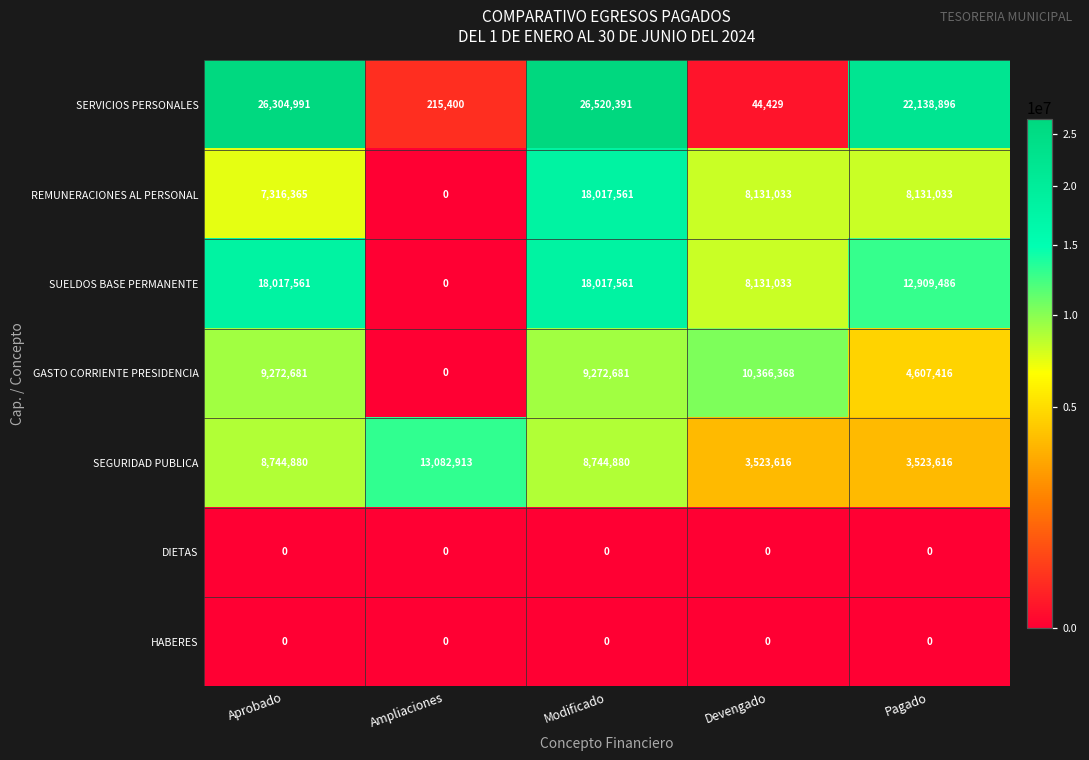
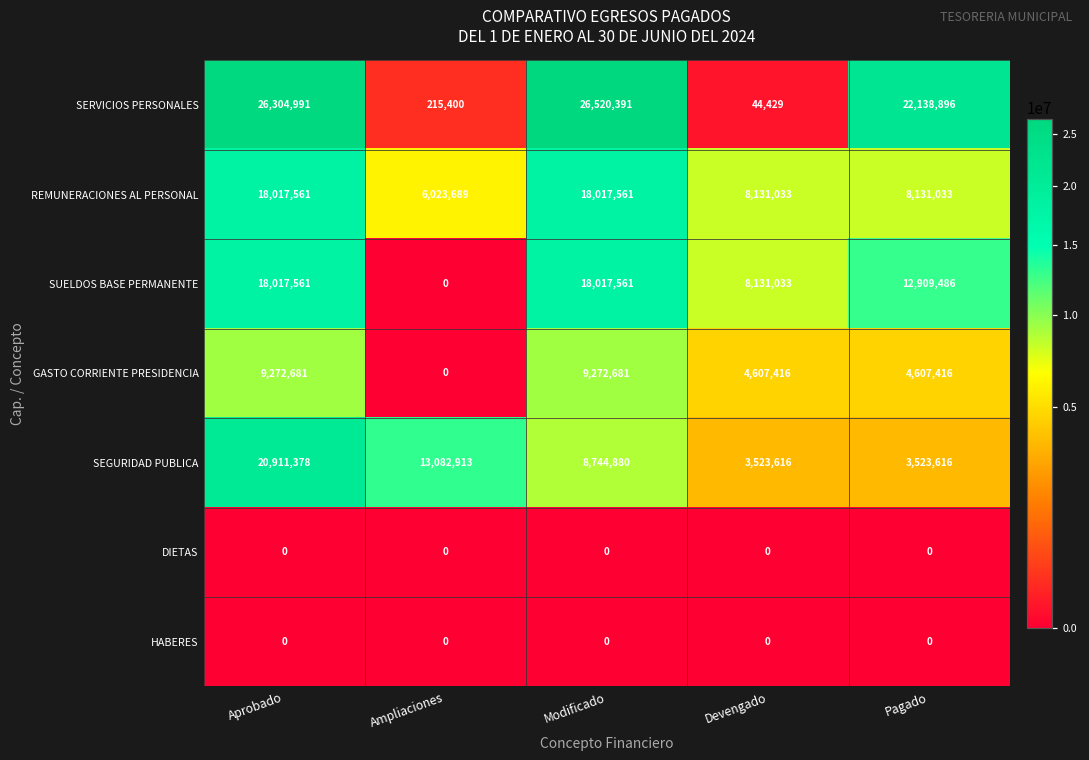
  {
    "SERVICIOS PERSONALES": {
      "Aprobado": "26,304,991",
      "Ampliaciones": "215,400",
      "Modificado": "26,520,391",
      "Devengado": "44,429",
      "Pagado": "22,138,896"
    },
    "REMUNERACIONES AL PERSONAL": {
-     "Aprobado": "7,316,365",
-     "Ampliaciones": "0",
+     "Aprobado": "18,017,561",
+     "Ampliaciones": "6,023,689",
      "Modificado": "18,017,561",
      "Devengado": "8,131,033",
      "Pagado": "8,131,033"
    },
    "SUELDOS BASE PERMANENTE": {
      "Aprobado": "18,017,561",
      "Ampliaciones": "0",
      "Modificado": "18,017,561",
      "Devengado": "8,131,033",
      "Pagado": "12,909,486"
    },
    "GASTO CORRIENTE PRESIDENCIA": {
      "Aprobado": "9,272,681",
      "Ampliaciones": "0",
      "Modificado": "9,272,681",
-     "Devengado": "10,366,368",
+     "Devengado": "4,607,416",
      "Pagado": "4,607,416"
    },
    "SEGURIDAD PUBLICA": {
-     "Aprobado": "8,744,880",
+     "Aprobado": "20,911,378",
      "Ampliaciones": "13,082,913",
      "Modificado": "8,744,880",
      "Devengado": "3,523,616",
      "Pagado": "3,523,616"
    },
    "DIETAS": {
      "Aprobado": "0",
      "Ampliaciones": "0",
      "Modificado": "0",
      "Devengado": "0",
      "Pagado": "0"
    },
    "HABERES": {
      "Aprobado": "0",
      "Ampliaciones": "0",
      "Modificado": "0",
      "Devengado": "0",
      "Pagado": "0"
    }
  }
